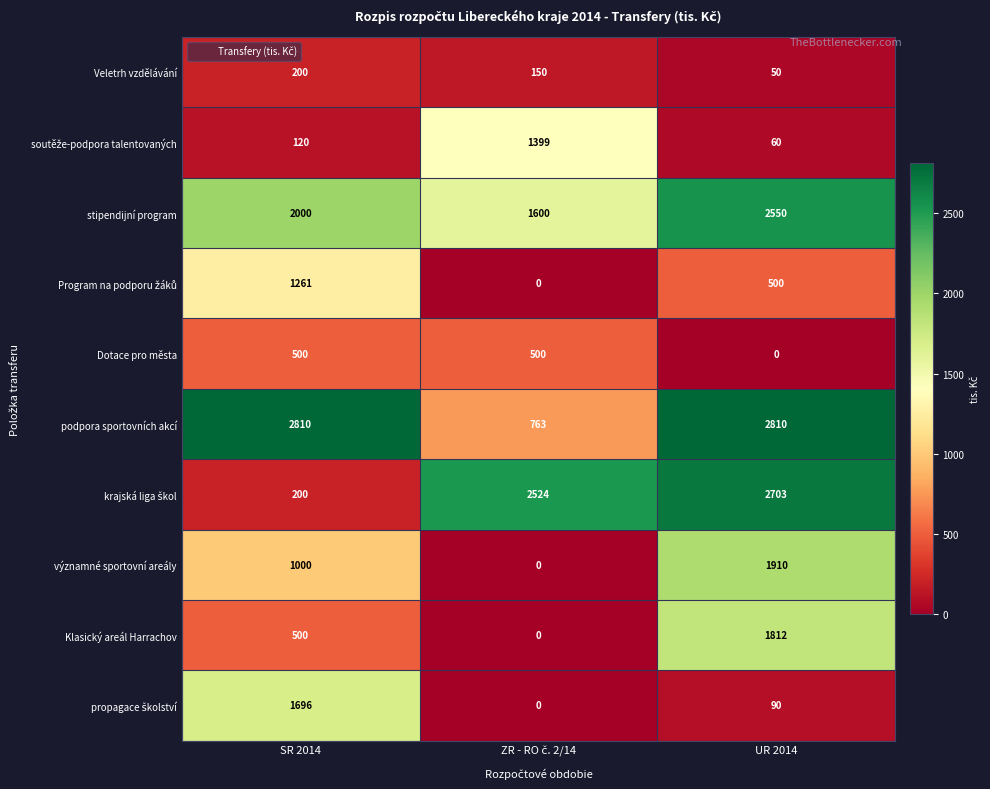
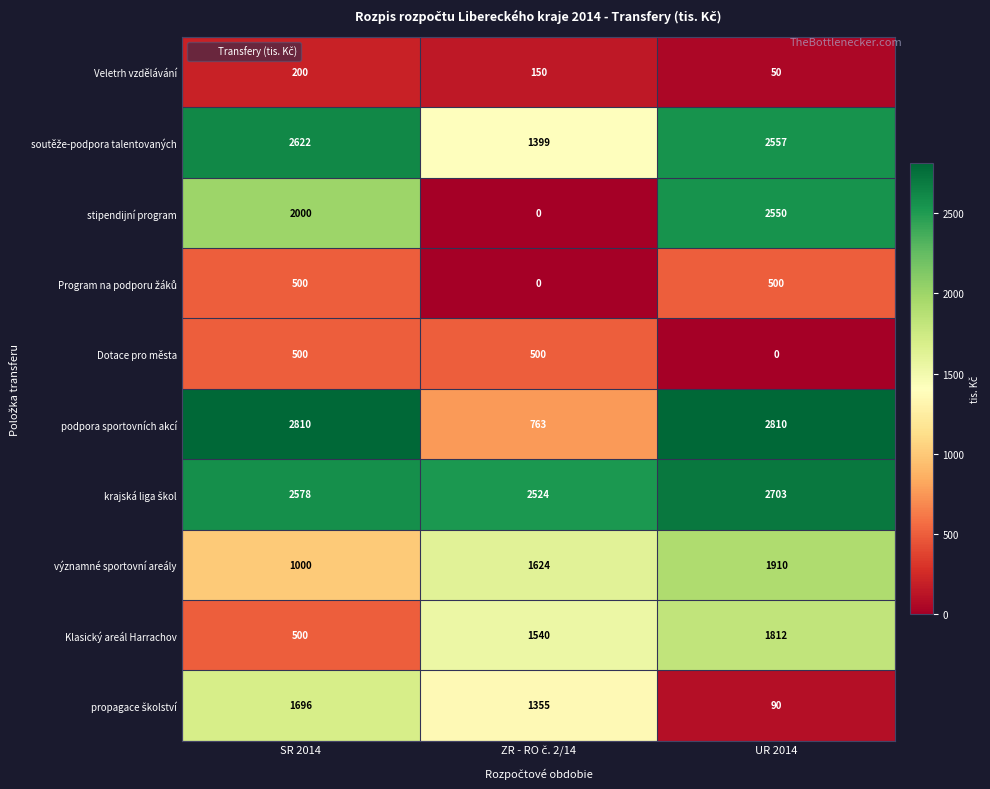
  {
    "Veletrh vzdělávání": {
      "SR 2014": 200,
      "ZR - RO č. 2/14": 150
    },
    "soutěže-podpora talentovaných": {
-     "SR 2014": 120,
+     "SR 2014": 2622,
      "ZR - RO č. 2/14": 1399,
-     "UR 2014": 60
+     "UR 2014": 2557
    },
    "stipendijní program": {
      "SR 2014": 2000,
-     "ZR - RO č. 2/14": 1600,
+     "ZR - RO č. 2/14": 0,
      "UR 2014": 2550
    },
    "Program na podporu žáků": {
-     "SR 2014": 1261,
+     "SR 2014": 500,
      "ZR - RO č. 2/14": 0,
      "UR 2014": 500
    },
    "Dotace pro města": {
      "SR 2014": 500,
      "ZR - RO č. 2/14": 500,
      "UR 2014": 0
    },
    "podpora sportovních akcí": {
      "SR 2014": 2810,
      "ZR - RO č. 2/14": 763,
      "UR 2014": 2810
    },
    "krajská liga škol": {
-     "SR 2014": 200,
+     "SR 2014": 2578,
      "ZR - RO č. 2/14": 2524,
      "UR 2014": 2703
    },
    "významné sportovní areály": {
      "SR 2014": 1000,
-     "ZR - RO č. 2/14": 0,
+     "ZR - RO č. 2/14": 1624,
      "UR 2014": 1910
    },
    "Klasický areál Harrachov": {
      "SR 2014": 500,
-     "ZR - RO č. 2/14": 0,
+     "ZR - RO č. 2/14": 1540,
      "UR 2014": 1812
    },
    "propagace školství": {
      "SR 2014": 1696,
-     "ZR - RO č. 2/14": 0,
+     "ZR - RO č. 2/14": 1355,
      "UR 2014": 90
    }
  }
